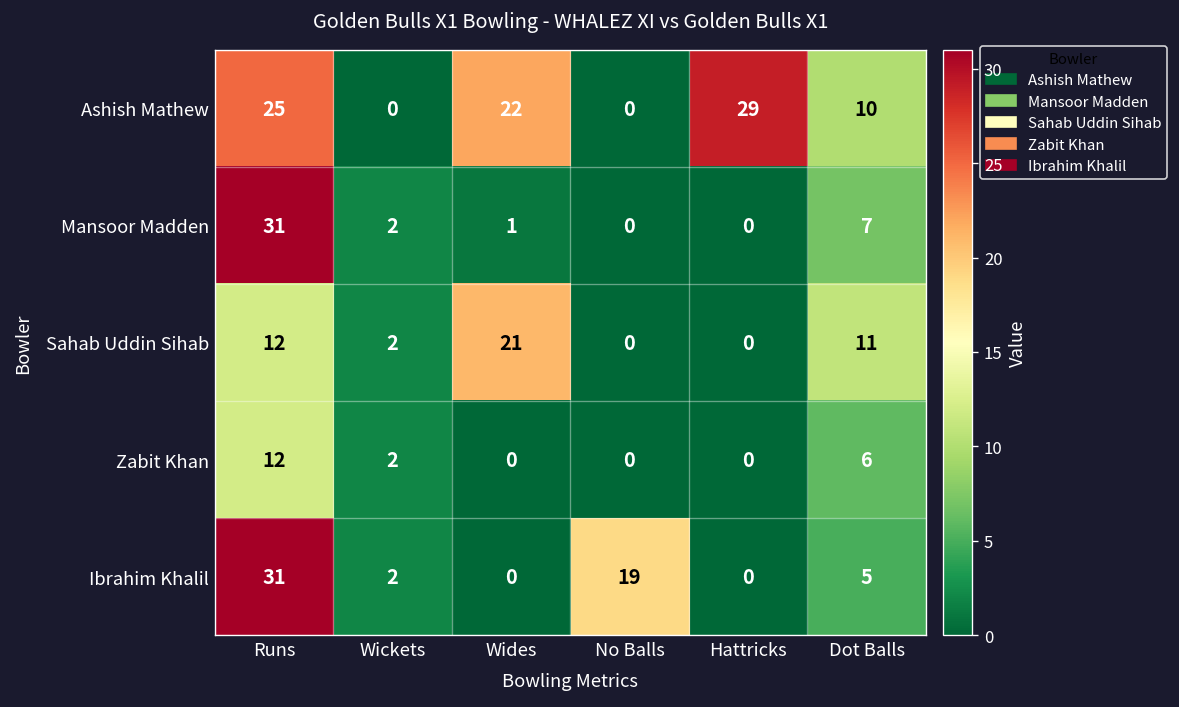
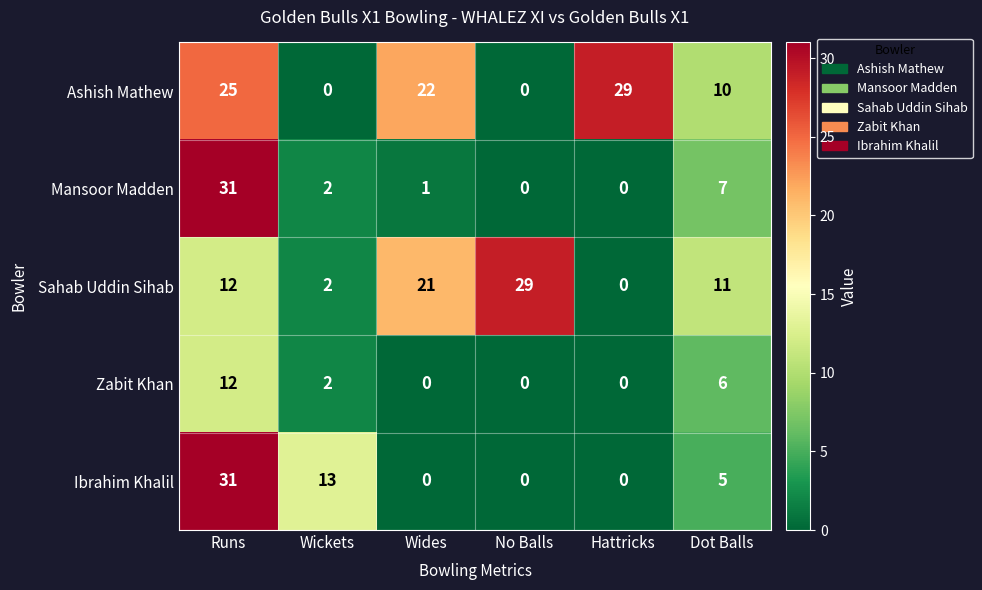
  {
    "Ashish Mathew": {
      "Runs": 25,
      "Wickets": 0,
      "Wides": 22,
      "No Balls": 0,
      "Hattricks": 29,
      "Dot Balls": 10
    },
    "Mansoor Madden": {
      "Runs": 31,
      "Wickets": 2,
      "Wides": 1,
      "No Balls": 0,
      "Hattricks": 0,
      "Dot Balls": 7
    },
    "Sahab Uddin Sihab": {
      "Runs": 12,
      "Wickets": 2,
      "Wides": 21,
-     "No Balls": 0,
+     "No Balls": 29,
      "Hattricks": 0,
      "Dot Balls": 11
    },
    "Zabit Khan": {
      "Runs": 12,
      "Wickets": 2,
      "Wides": 0,
      "No Balls": 0,
      "Hattricks": 0,
      "Dot Balls": 6
    },
    "Ibrahim Khalil": {
      "Runs": 31,
-     "Wickets": 2,
+     "Wickets": 13,
      "Wides": 0,
-     "No Balls": 19,
+     "No Balls": 0,
      "Hattricks": 0,
      "Dot Balls": 5
    }
  }
